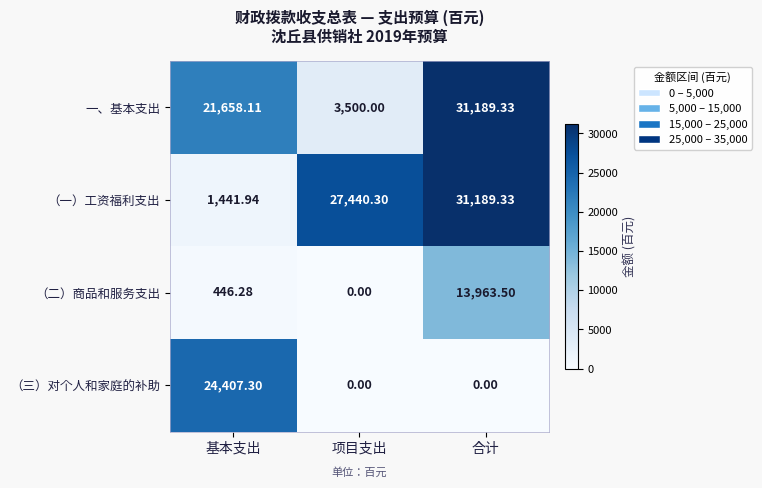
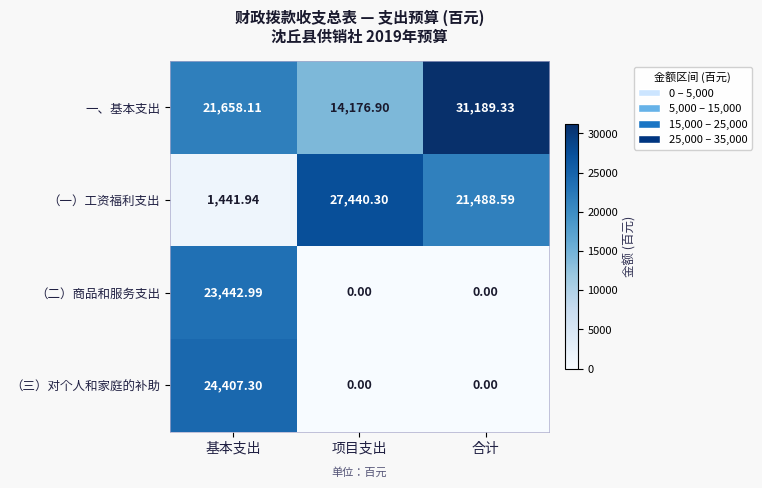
  {
    "一、基本支出": {
      "基本支出": "21,658.11",
-     "项目支出": "3,500.00",
+     "项目支出": "14,176.90",
      "合计": "31,189.33"
    },
    "（一）工资福利支出": {
      "基本支出": "1,441.94",
      "项目支出": "27,440.30",
-     "合计": "31,189.33"
+     "合计": "21,488.59"
    },
    "（二）商品和服务支出": {
-     "基本支出": "446.28",
+     "基本支出": "23,442.99",
      "项目支出": "0.00",
-     "合计": "13,963.50"
+     "合计": "0.00"
    },
    "（三）对个人和家庭的补助": {
      "基本支出": "24,407.30",
      "项目支出": "0.00",
      "合计": "0.00"
    }
  }
